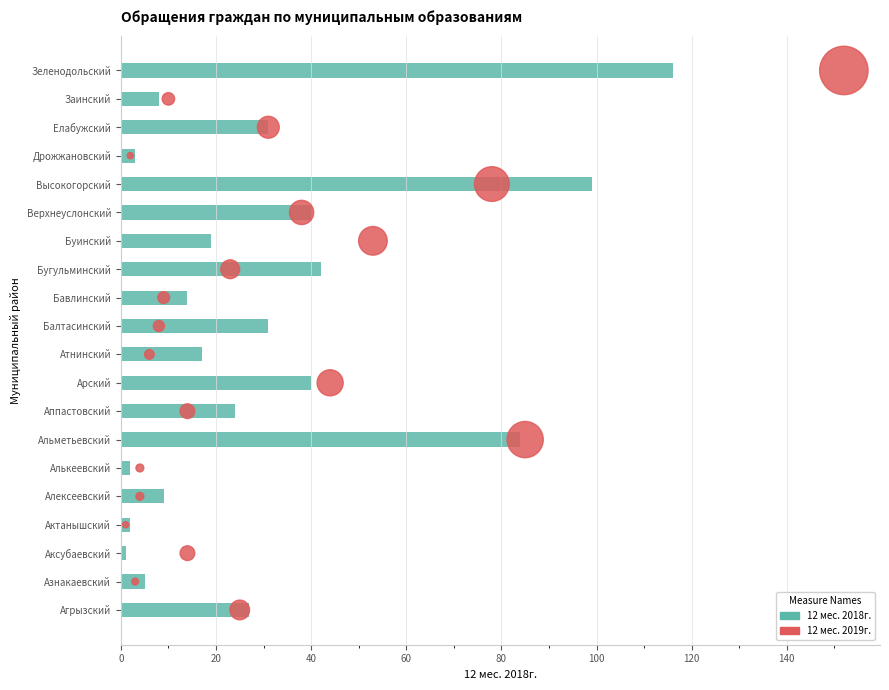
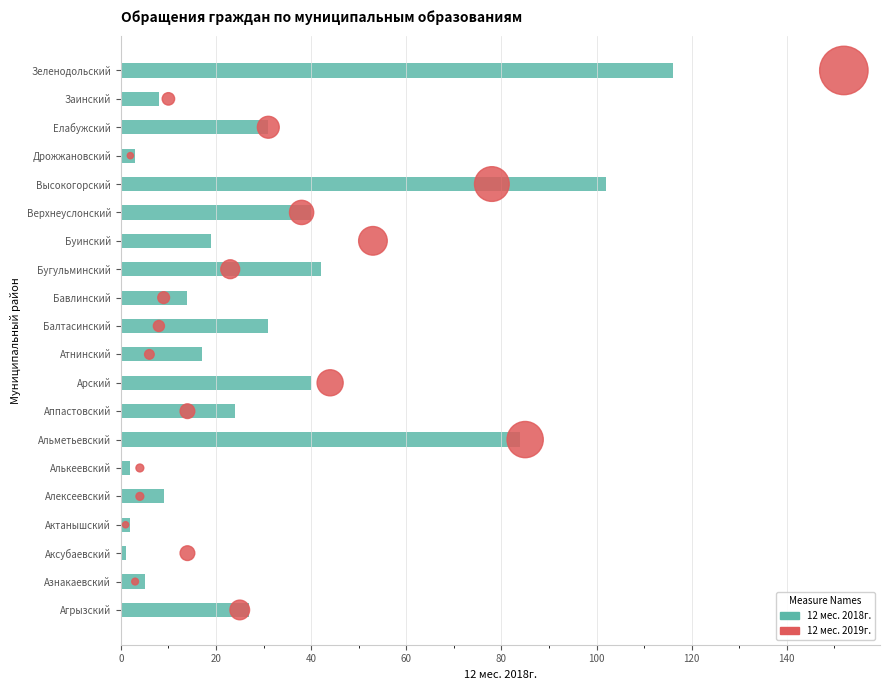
  {
    "12 мес. 2018г.": {
      "Зеленодольский": 116,
      "Заинский": 8,
      "Елабужский": 31,
      "Дрожжановский": 3,
-     "Высокогорский": 99,
+     "Высокогорский": 102,
      "Верхнеуслонский": 40,
      "Буинский": 19,
      "Бугульминский": 42,
      "Бавлинский": 14,
      "Балтасинский": 31,
      "Атнинский": 17,
      "Арский": 40,
      "Аппастовский": 24,
      "Альметьевский": 84,
      "Алькеевский": 2,
      "Алексеевский": 9,
      "Актанышский": 2,
      "Аксубаевский": 1,
      "Азнакаевский": 5,
      "Агрызский": 27
    }
  }
